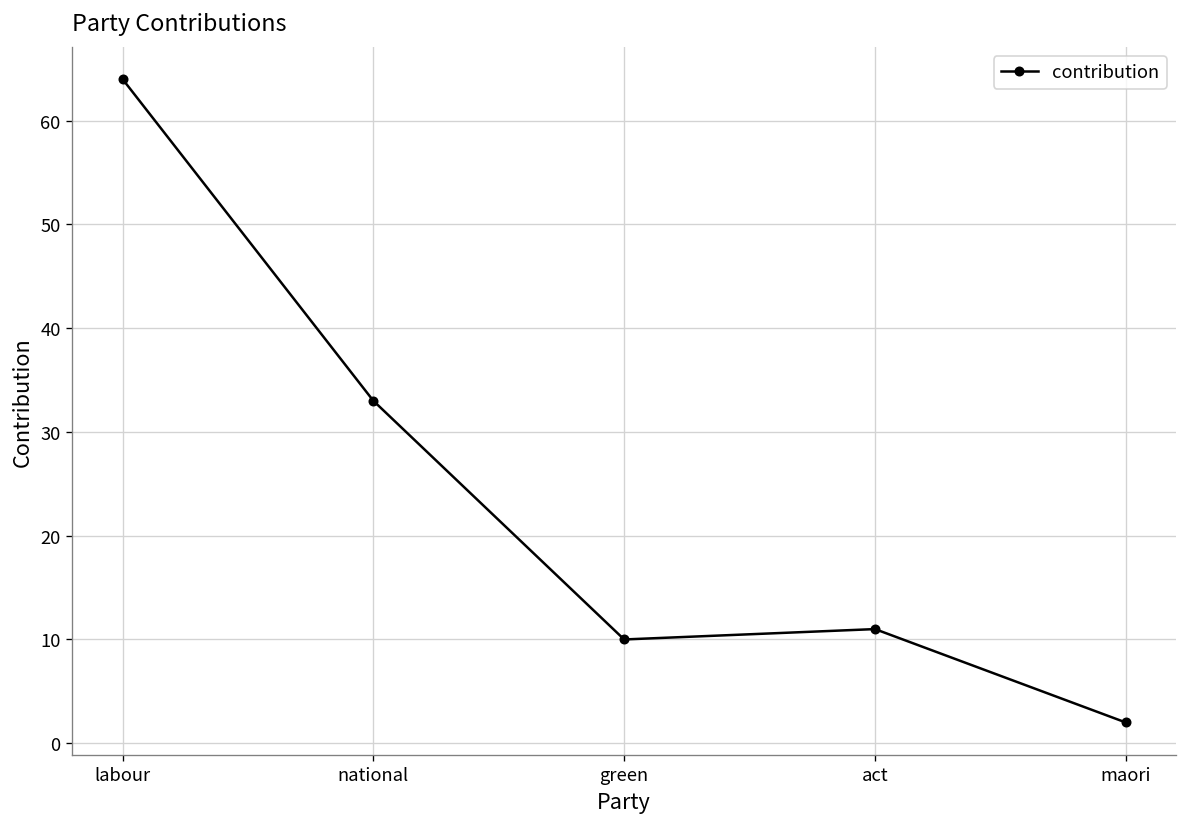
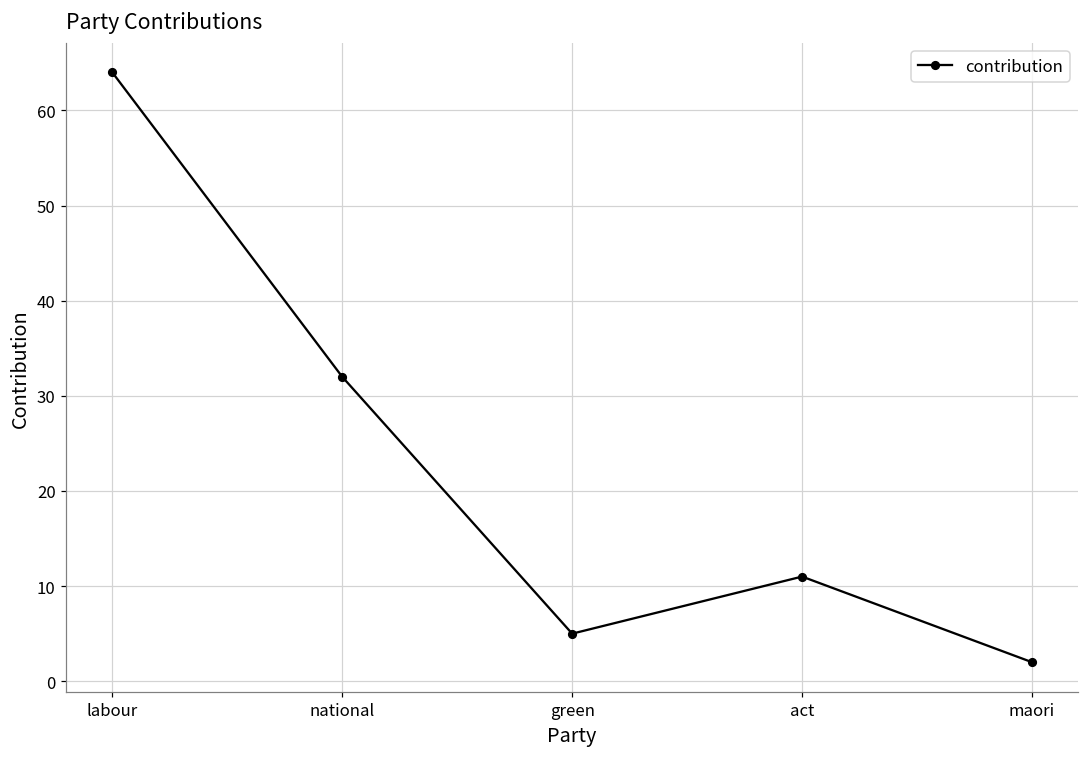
  {
    "labour": 64,
-   "national": 33,
-   "green": 10,
+   "national": 32,
+   "green": 5,
    "act": 11,
    "maori": 2
  }
